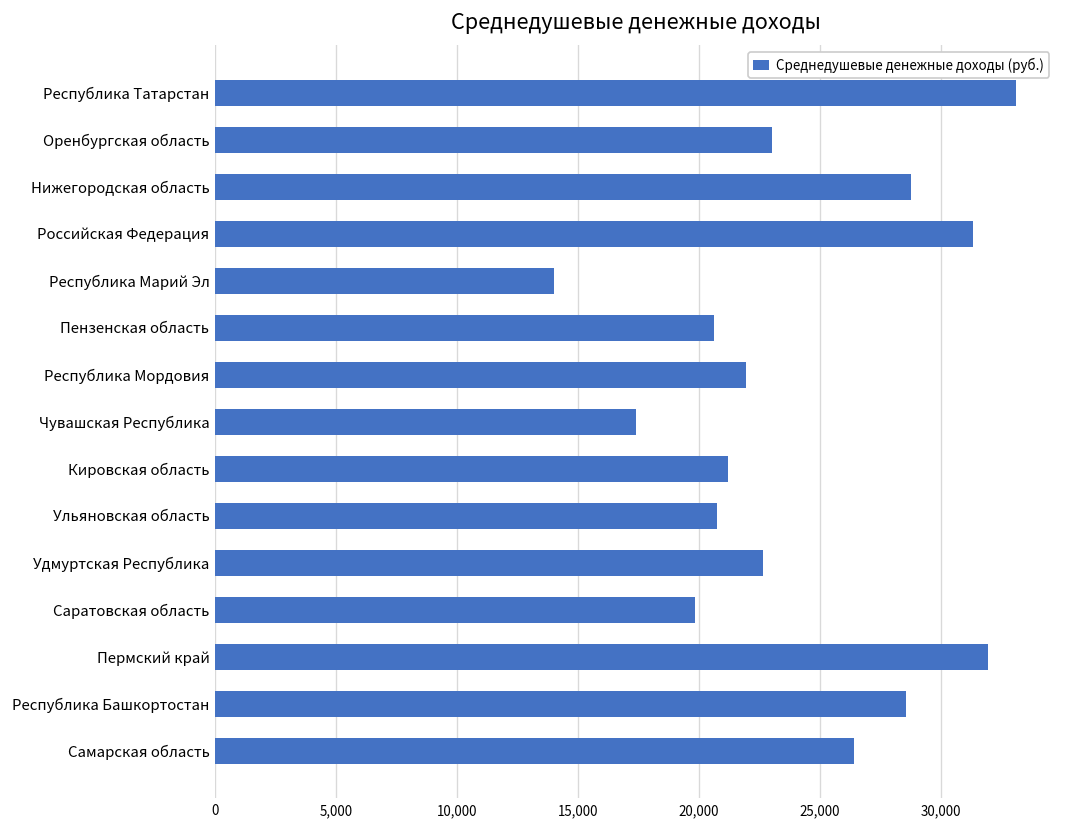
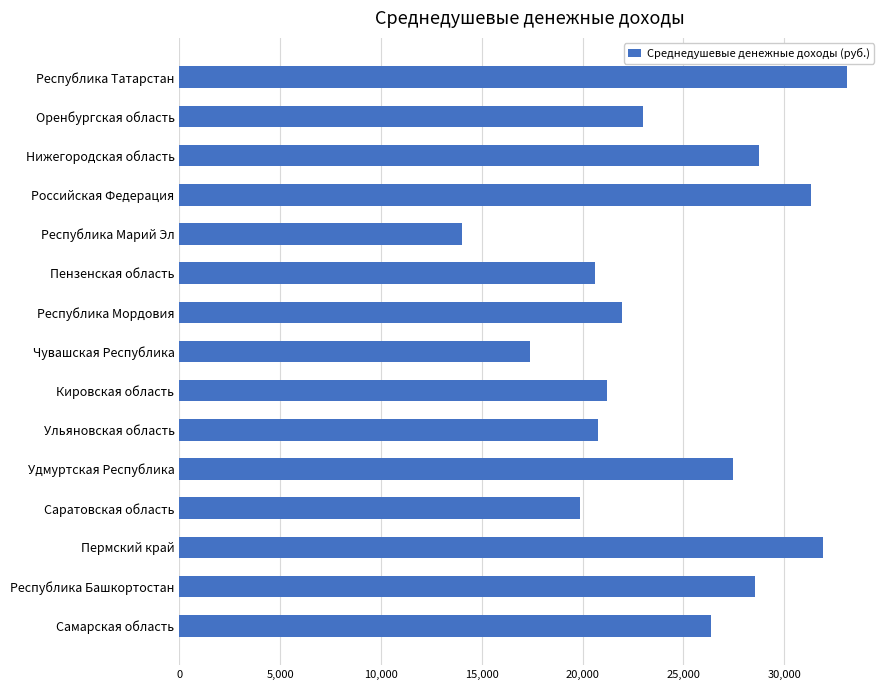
  {
    "Республика Татарстан": "33,100",
    "Оренбургская область": "23,000",
    "Нижегородская область": "28,800",
    "Российская Федерация": "31,300",
    "Республика Марий Эл": "14,000",
    "Пензенская область": "20,600",
    "Республика Мордовия": "21,900",
    "Чувашская Республика": "17,400",
    "Кировская область": "21,200",
    "Ульяновская область": "20,700",
-   "Удмуртская Республика": "22,600",
+   "Удмуртская Республика": "27,400",
    "Саратовская область": "19,900",
    "Пермский край": "31,900",
    "Республика Башкортостан": "28,500",
    "Самарская область": "26,400"
  }
